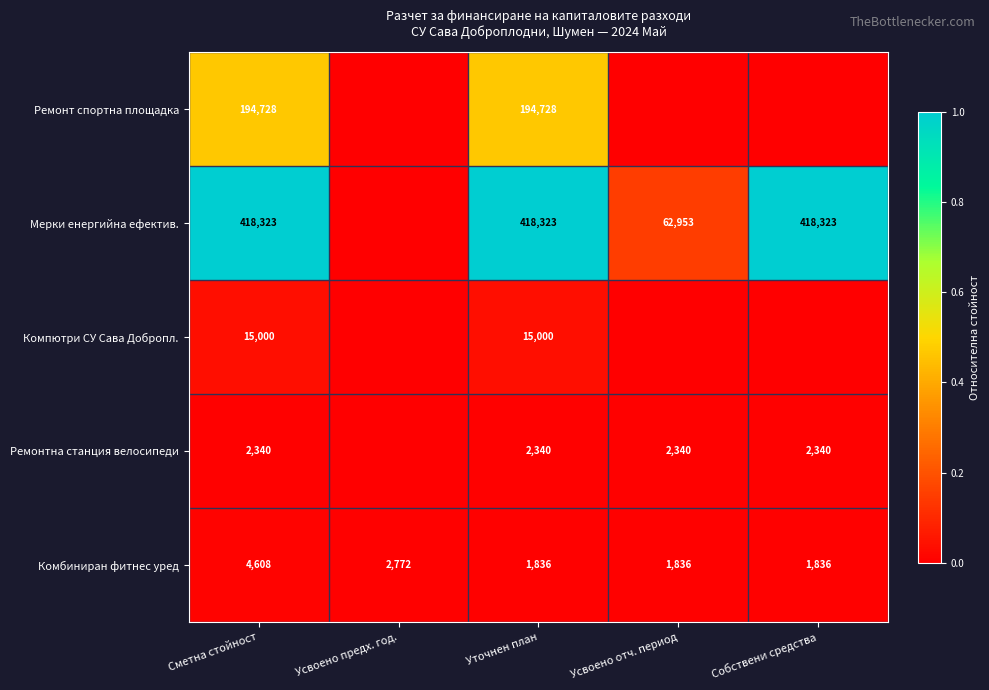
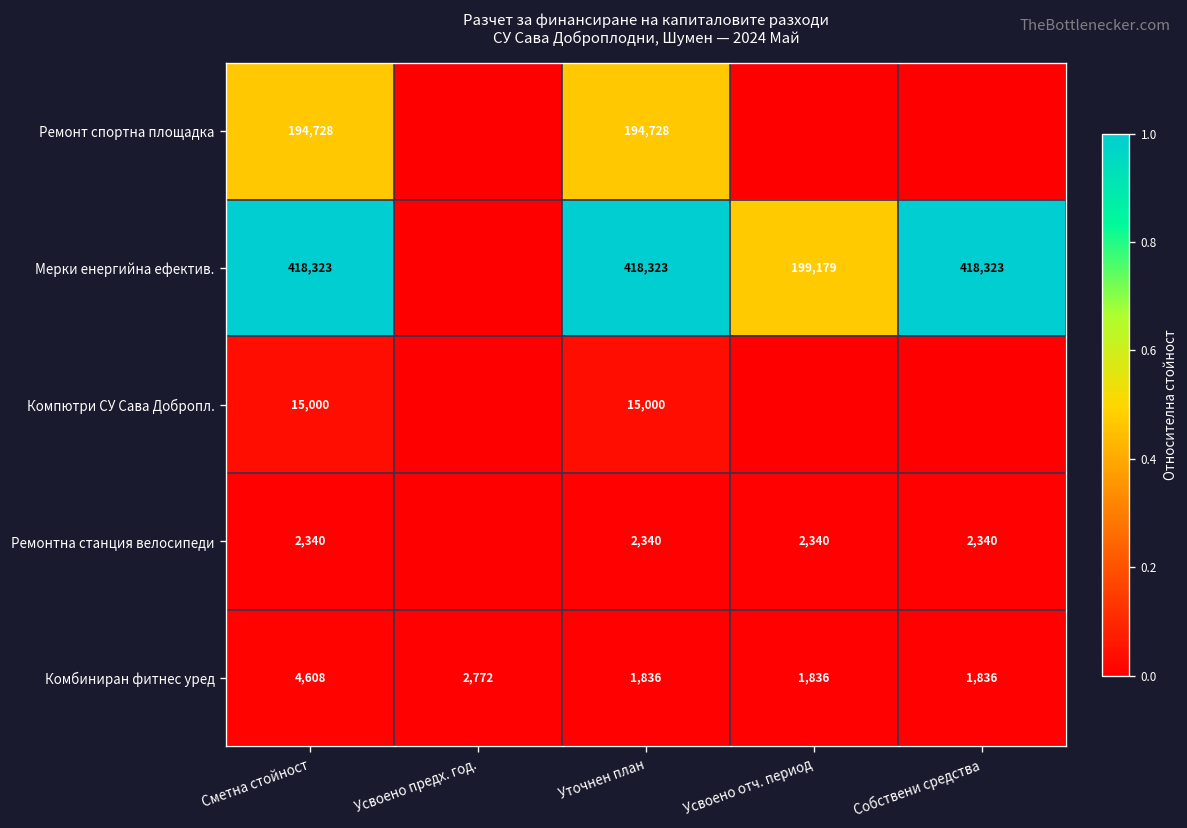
  {
    "Ремонт спортна площадка": {
      "Сметна стойност": "194,728",
      "Уточнен план": "194,728"
    },
    "Мерки енергийна ефектив.": {
      "Сметна стойност": "418,323",
      "Уточнен план": "418,323",
-     "Усвоено отч. период": "62,953",
+     "Усвоено отч. период": "199,179",
      "Собствени средства": "418,323"
    },
    "Компютри СУ Сава Добропл.": {
      "Сметна стойност": "15,000",
      "Уточнен план": "15,000"
    },
    "Ремонтна станция велосипеди": {
      "Сметна стойност": "2,340",
      "Уточнен план": "2,340",
      "Усвоено отч. период": "2,340",
      "Собствени средства": "2,340"
    },
    "Комбиниран фитнес уред": {
      "Сметна стойност": "4,608",
      "Усвоено предх. год.": "2,772",
      "Уточнен план": "1,836",
      "Усвоено отч. период": "1,836",
      "Собствени средства": "1,836"
    }
  }
